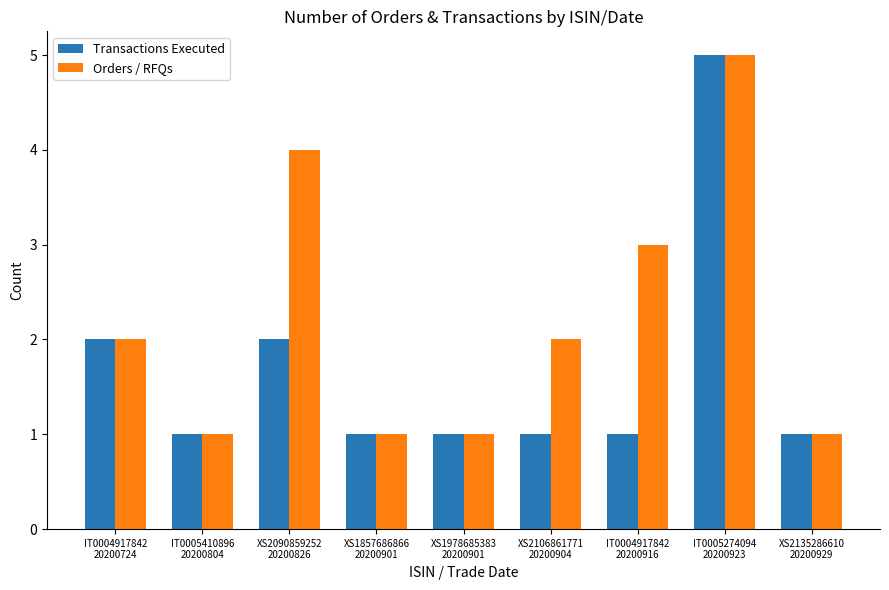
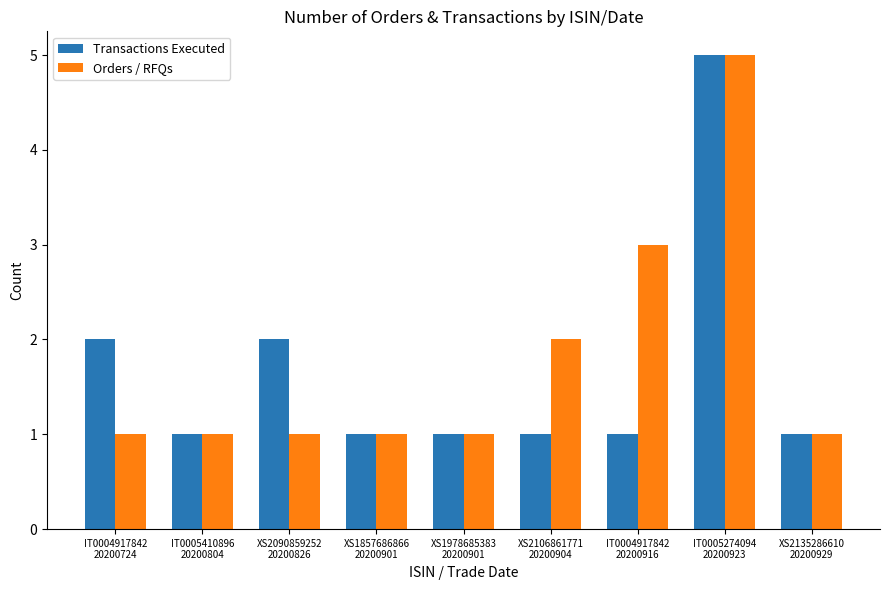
  {
    "Transactions Executed": {
      "IT0004917842 20200724": 2,
      "IT0005410896 20200804": 1,
      "XS2090859252 20200826": 2,
      "XS1857686866 20200901": 1,
      "XS1978685383 20200901": 1,
      "XS2106861771 20200904": 1,
      "IT0004917842 20200916": 1,
      "IT0005274094 20200923": 5,
      "XS2135286610 20200929": 1
    },
    "Orders / RFQs": {
-     "IT0004917842 20200724": 2,
+     "IT0004917842 20200724": 1,
      "IT0005410896 20200804": 1,
-     "XS2090859252 20200826": 4,
+     "XS2090859252 20200826": 1,
      "XS1857686866 20200901": 1,
      "XS1978685383 20200901": 1,
      "XS2106861771 20200904": 2,
      "IT0004917842 20200916": 3,
      "IT0005274094 20200923": 5,
      "XS2135286610 20200929": 1
    }
  }
